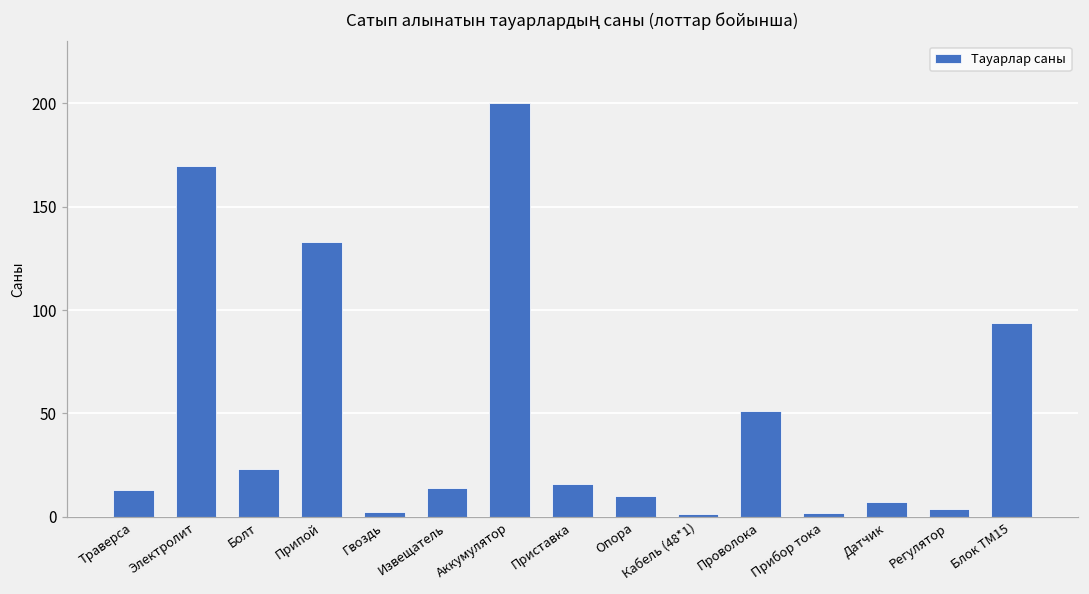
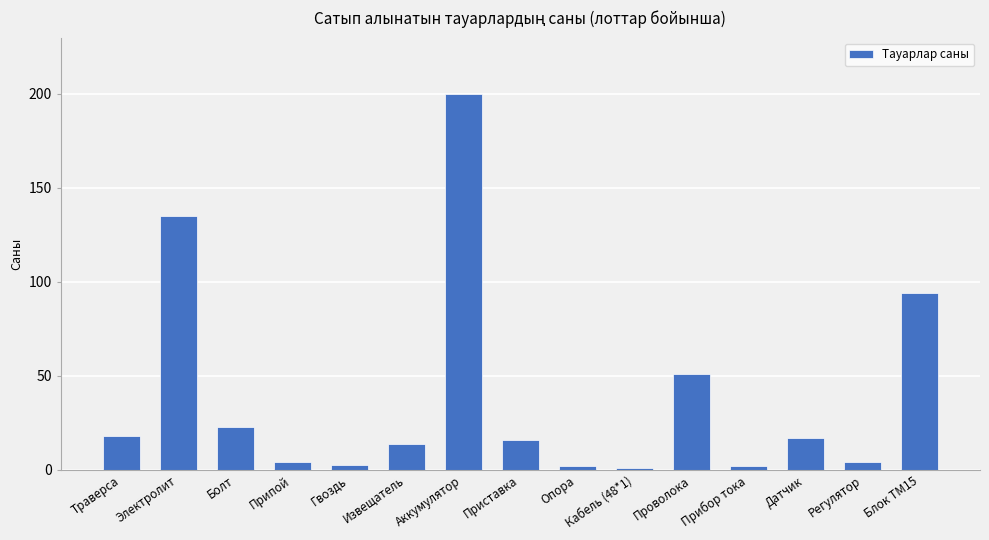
  {
-   "Траверса": 13,
-   "Электролит": 170,
+   "Траверса": 18,
+   "Электролит": 135,
    "Болт": 23,
-   "Припой": 133,
+   "Припой": 4,
    "Гвоздь": 3,
    "Извещатель": 14,
    "Аккумулятор": 200,
    "Приставка": 16,
-   "Опора": 10,
+   "Опора": 2,
    "Проволока": 51,
    "Прибор тока": 2,
-   "Датчик": 7,
+   "Датчик": 17,
    "Регулятор": 4,
    "Блок TM15": 94
  }
